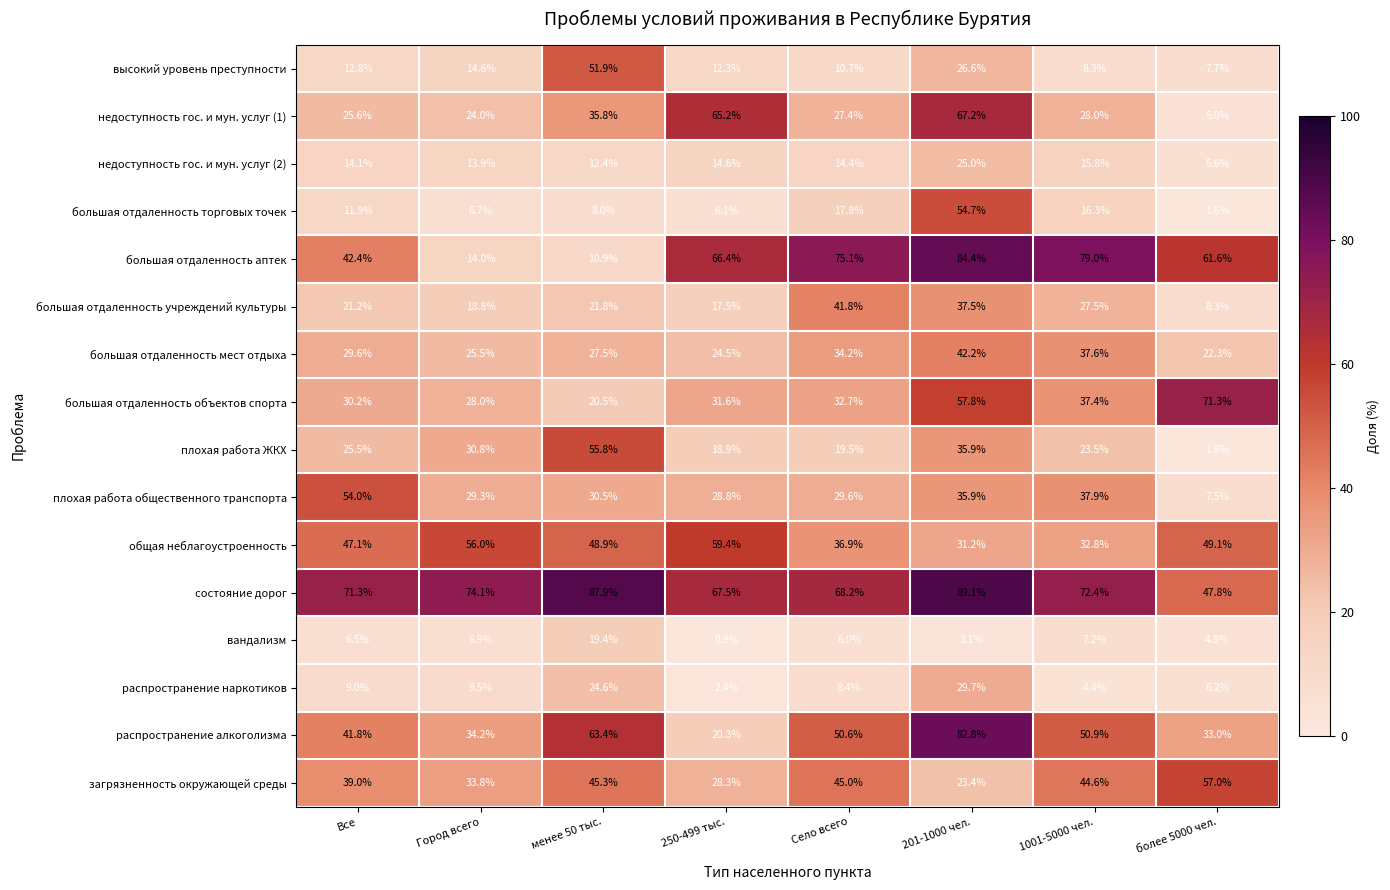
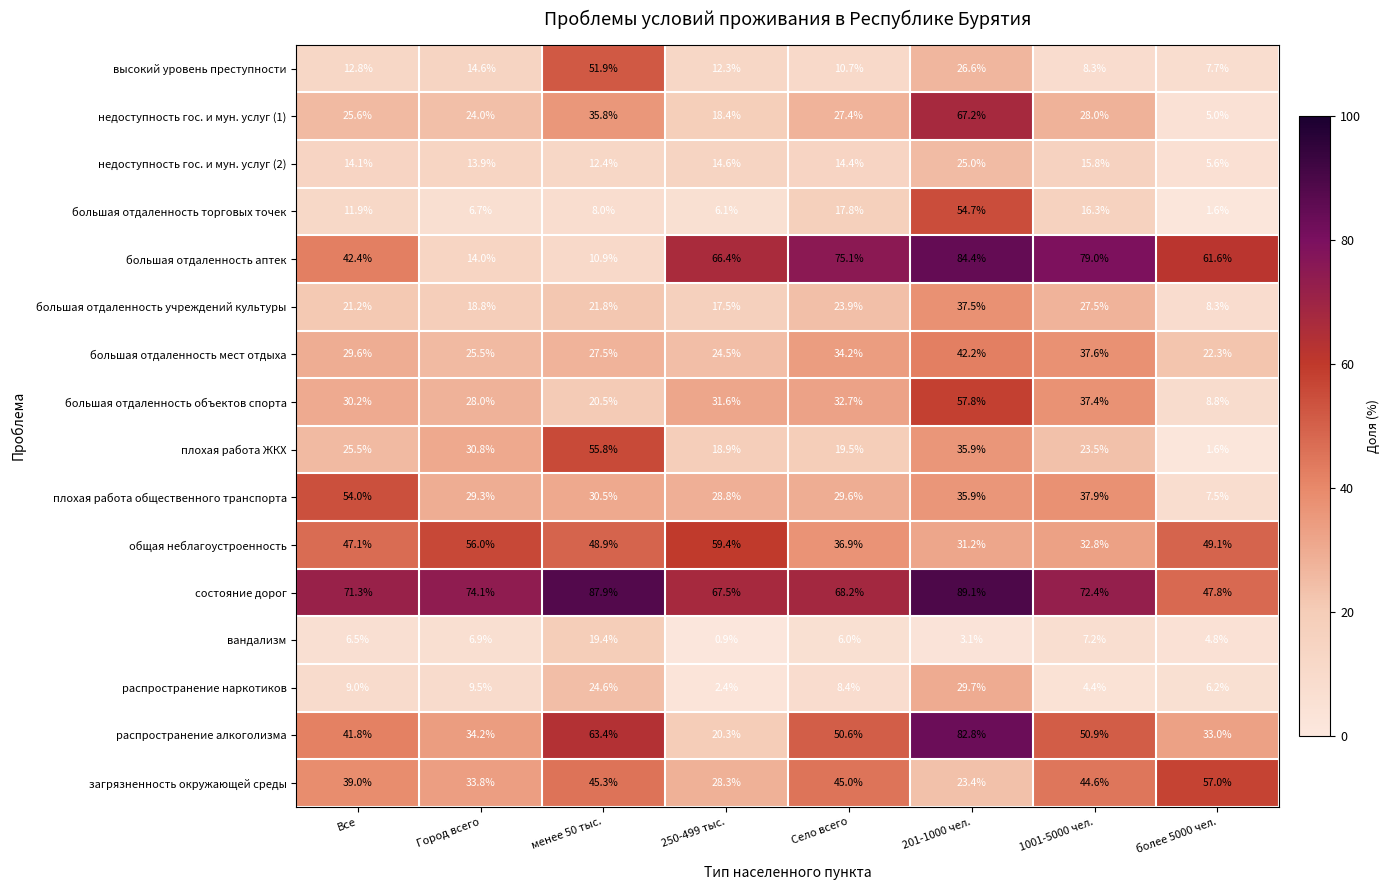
  {
    "высокий уровень преступности": {
      "Все": "12.8%",
      "Город всего": "14.6%",
      "менее 50 тыс.": "51.9%",
      "250-499 тыс.": "12.3%",
      "Село всего": "10.7%",
      "201-1000 чел.": "26.6%",
      "1001-5000 чел.": "8.3%",
      "более 5000 чел.": "7.7%"
    },
    "недоступность гос. и мун. услуг (1)": {
      "Все": "25.6%",
      "Город всего": "24.0%",
      "менее 50 тыс.": "35.8%",
-     "250-499 тыс.": "65.2%",
+     "250-499 тыс.": "18.4%",
      "Село всего": "27.4%",
      "201-1000 чел.": "67.2%",
      "1001-5000 чел.": "28.0%"
    },
    "недоступность гос. и мун. услуг (2)": {
      "Все": "14.1%",
      "Город всего": "13.9%",
      "менее 50 тыс.": "12.4%",
      "250-499 тыс.": "14.6%",
      "Село всего": "14.4%",
      "201-1000 чел.": "25.0%",
      "1001-5000 чел.": "15.8%"
    },
    "большая отдаленность торговых точек": {
      "Все": "11.9%",
      "менее 50 тыс.": "8.0%",
      "Село всего": "17.8%",
      "201-1000 чел.": "54.7%",
      "1001-5000 чел.": "16.3%"
    },
    "большая отдаленность аптек": {
      "Все": "42.4%",
      "Город всего": "14.0%",
      "менее 50 тыс.": "10.9%",
      "250-499 тыс.": "66.4%",
      "Село всего": "75.1%",
      "201-1000 чел.": "84.4%",
      "1001-5000 чел.": "79.0%",
      "более 5000 чел.": "61.6%"
    },
    "большая отдаленность учреждений культуры": {
      "Все": "21.2%",
      "Город всего": "18.8%",
      "менее 50 тыс.": "21.8%",
      "250-499 тыс.": "17.5%",
-     "Село всего": "41.8%",
+     "Село всего": "23.9%",
      "201-1000 чел.": "37.5%",
      "1001-5000 чел.": "27.5%",
      "более 5000 чел.": "8.3%"
    },
    "большая отдаленность мест отдыха": {
      "Все": "29.6%",
      "Город всего": "25.5%",
      "менее 50 тыс.": "27.5%",
      "250-499 тыс.": "24.5%",
      "Село всего": "34.2%",
      "201-1000 чел.": "42.2%",
      "1001-5000 чел.": "37.6%",
      "более 5000 чел.": "22.3%"
    },
    "большая отдаленность объектов спорта": {
      "Все": "30.2%",
      "Город всего": "28.0%",
      "менее 50 тыс.": "20.5%",
      "250-499 тыс.": "31.6%",
      "Село всего": "32.7%",
      "201-1000 чел.": "57.8%",
      "1001-5000 чел.": "37.4%",
-     "более 5000 чел.": "71.3%"
+     "более 5000 чел.": "8.8%"
    },
    "плохая работа ЖКХ": {
      "Все": "25.5%",
      "Город всего": "30.8%",
      "менее 50 тыс.": "55.8%",
      "250-499 тыс.": "18.9%",
      "Село всего": "19.5%",
      "201-1000 чел.": "35.9%",
      "1001-5000 чел.": "23.5%"
    },
    "плохая работа общественного транспорта": {
      "Все": "54.0%",
      "Город всего": "29.3%",
      "менее 50 тыс.": "30.5%",
      "250-499 тыс.": "28.8%",
      "Село всего": "29.6%",
      "201-1000 чел.": "35.9%",
      "1001-5000 чел.": "37.9%",
      "более 5000 чел.": "7.5%"
    },
    "общая неблагоустроенность": {
      "Все": "47.1%",
      "Город всего": "56.0%",
      "менее 50 тыс.": "48.9%",
      "250-499 тыс.": "59.4%",
      "Село всего": "36.9%",
      "201-1000 чел.": "31.2%",
      "1001-5000 чел.": "32.8%",
      "более 5000 чел.": "49.1%"
    },
    "состояние дорог": {
      "Все": "71.3%",
      "Город всего": "74.1%",
      "менее 50 тыс.": "87.9%",
      "250-499 тыс.": "67.5%",
      "Село всего": "68.2%",
      "201-1000 чел.": "89.1%",
      "1001-5000 чел.": "72.4%",
      "более 5000 чел.": "47.8%"
    },
    "вандализм": {
      "менее 50 тыс.": "19.4%"
    },
    "распространение наркотиков": {
      "Все": "9.0%",
      "Город всего": "9.5%",
      "менее 50 тыс.": "24.6%",
      "Село всего": "8.4%",
      "201-1000 чел.": "29.7%"
    },
    "распространение алкоголизма": {
      "Все": "41.8%",
      "Город всего": "34.2%",
      "менее 50 тыс.": "63.4%",
      "250-499 тыс.": "20.3%",
      "Село всего": "50.6%",
      "201-1000 чел.": "82.8%",
      "1001-5000 чел.": "50.9%",
      "более 5000 чел.": "33.0%"
    },
    "загрязненность окружающей среды": {
      "Все": "39.0%",
      "Город всего": "33.8%",
      "менее 50 тыс.": "45.3%",
      "250-499 тыс.": "28.3%",
      "Село всего": "45.0%",
      "201-1000 чел.": "23.4%",
      "1001-5000 чел.": "44.6%",
      "более 5000 чел.": "57.0%"
    }
  }
